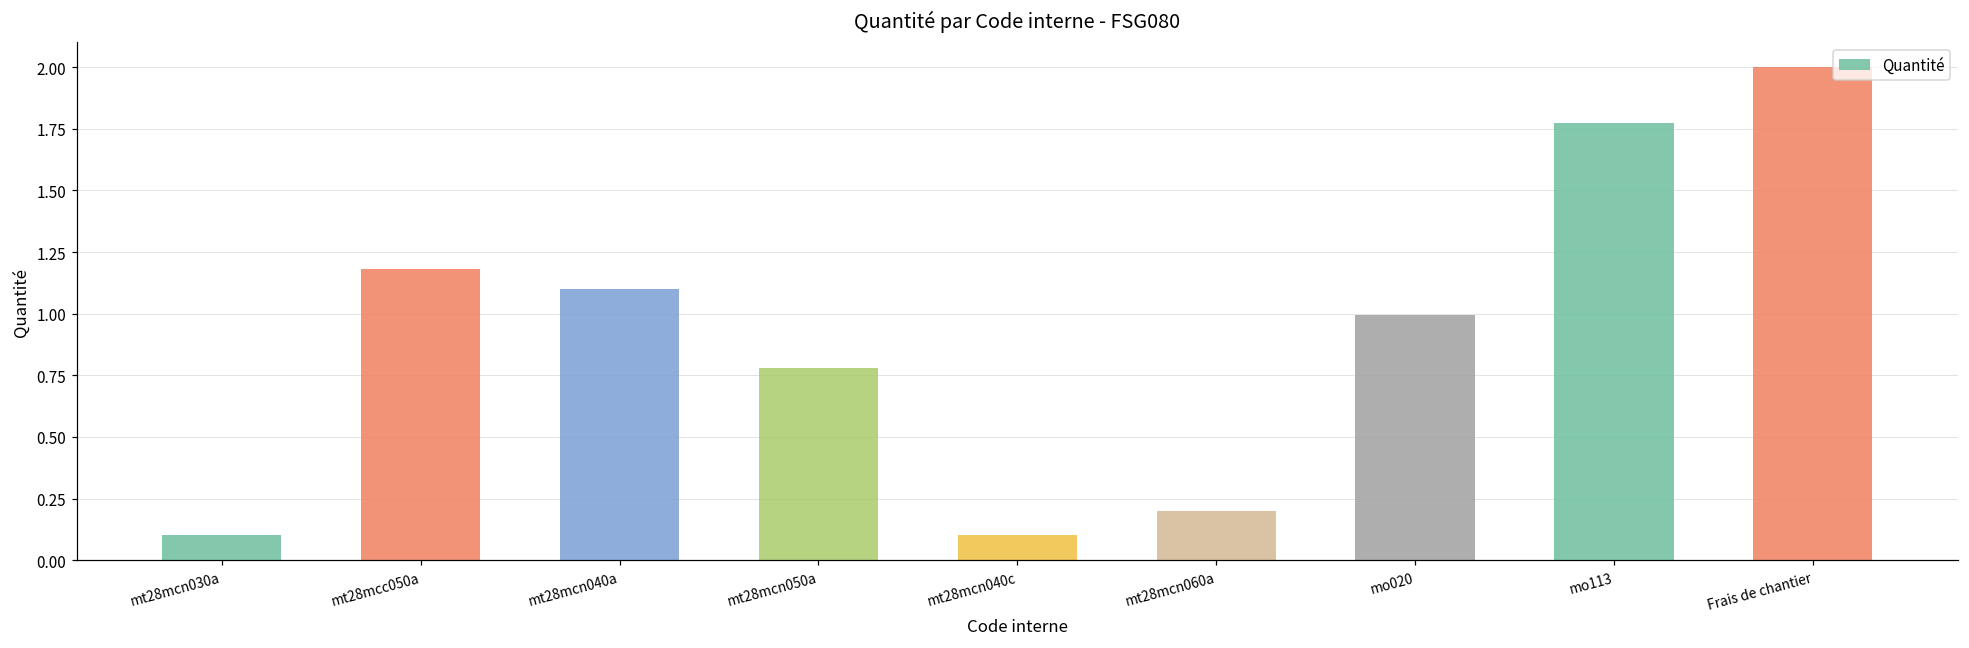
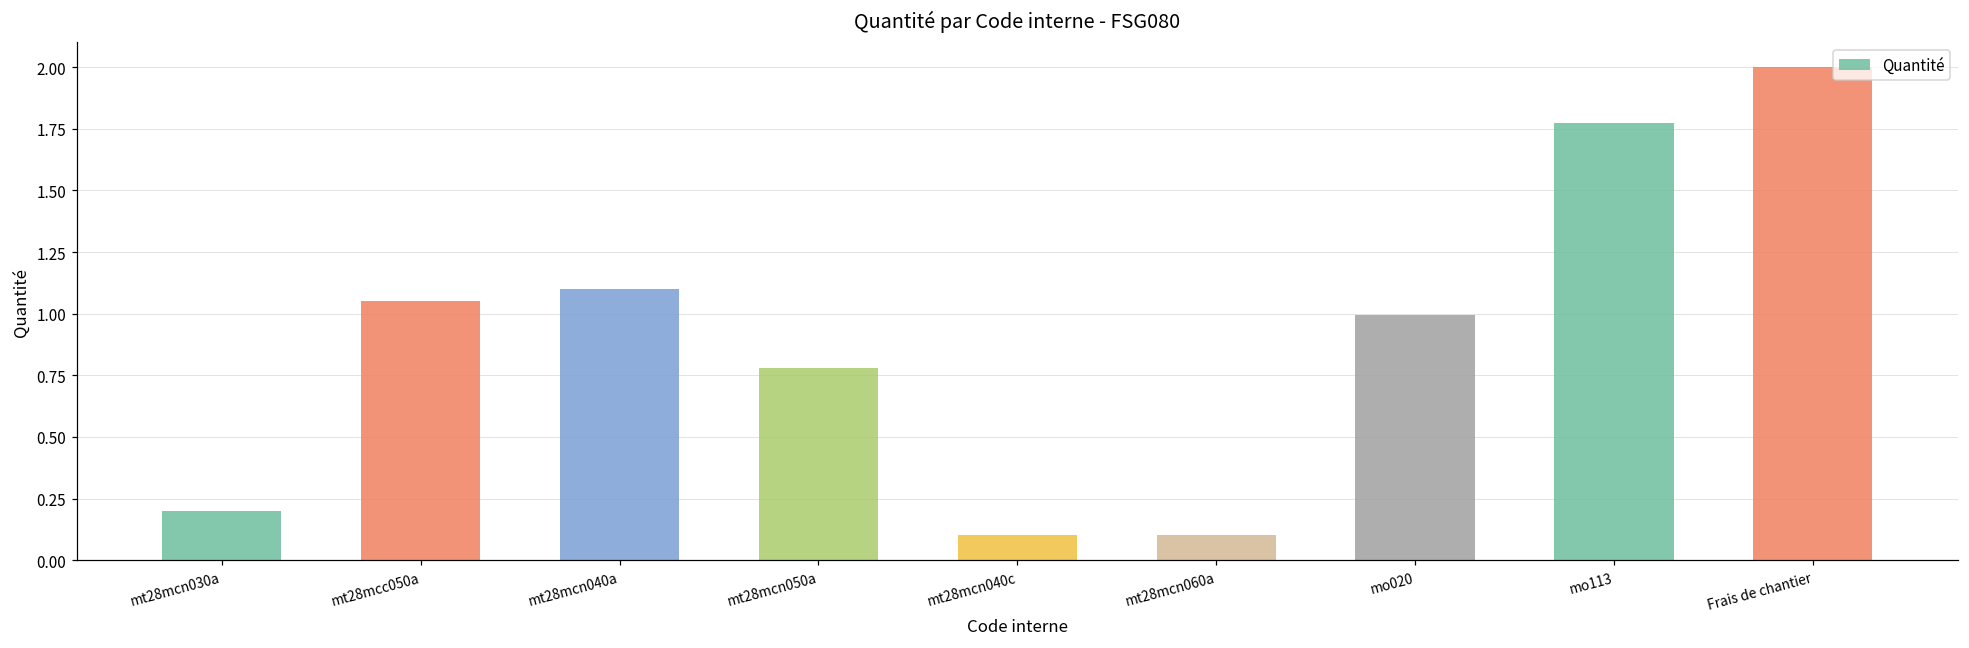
  {
-   "mt28mcn030a": 0.1,
-   "mt28mcc050a": 1.18,
+   "mt28mcn030a": 0.2,
+   "mt28mcc050a": 1.05,
    "mt28mcn040a": 1.10,
    "mt28mcn050a": 0.78,
    "mt28mcn040c": 0.10,
-   "mt28mcn060a": 0.2,
+   "mt28mcn060a": 0.1,
    "mo020": 0.99,
    "mo113": 1.77,
    "Frais de chantier": 2.00
  }
